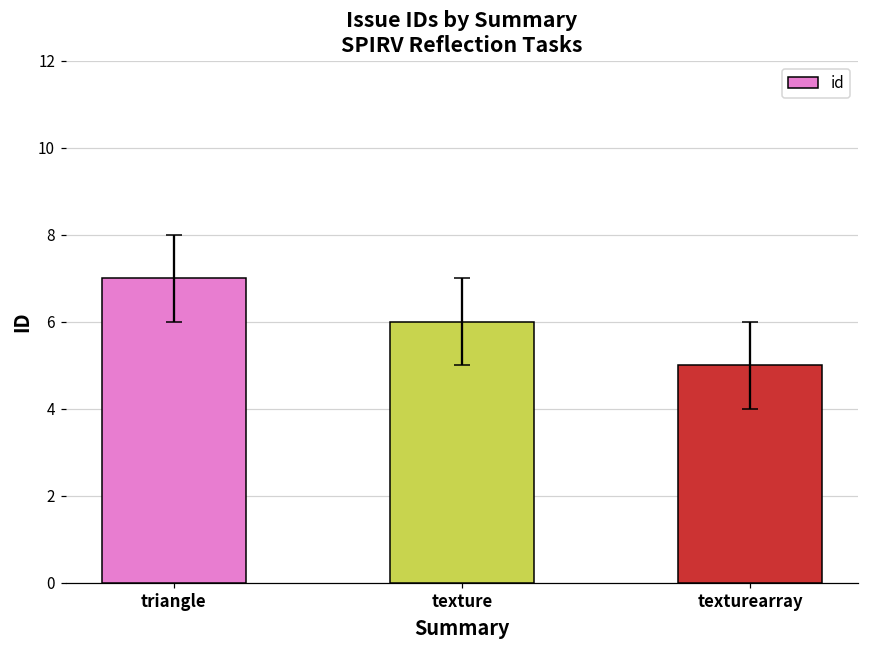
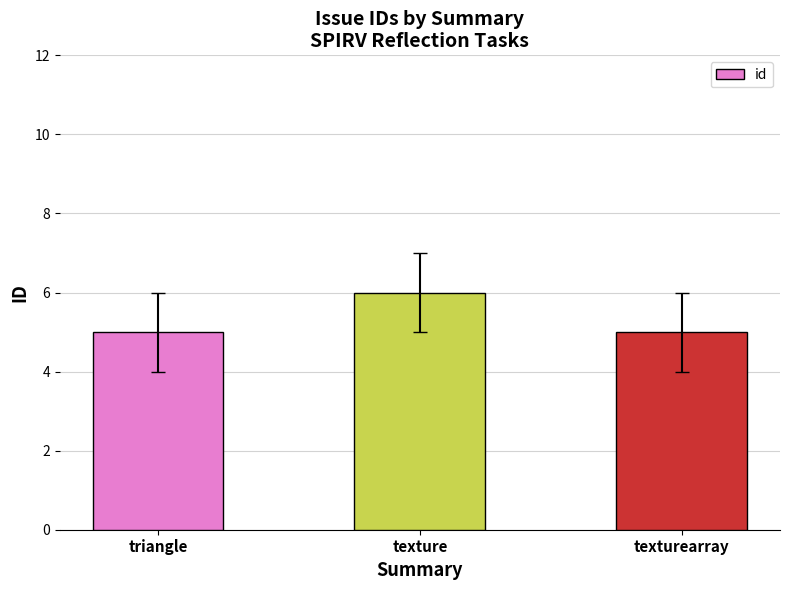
  {
    "id": {
-     "triangle": 7,
+     "triangle": 5,
      "texture": 6,
      "texturearray": 5
    }
  }
